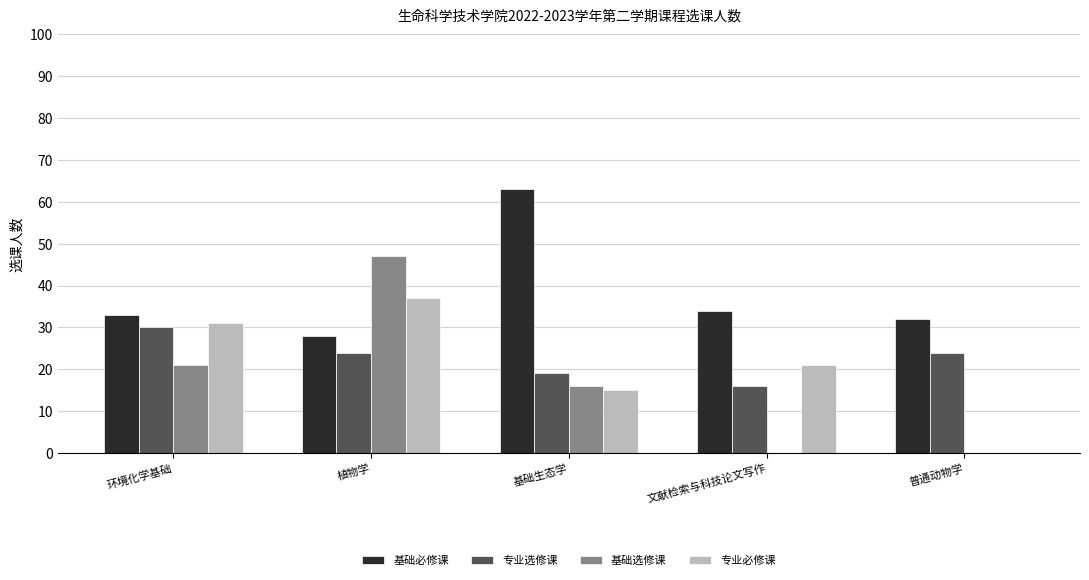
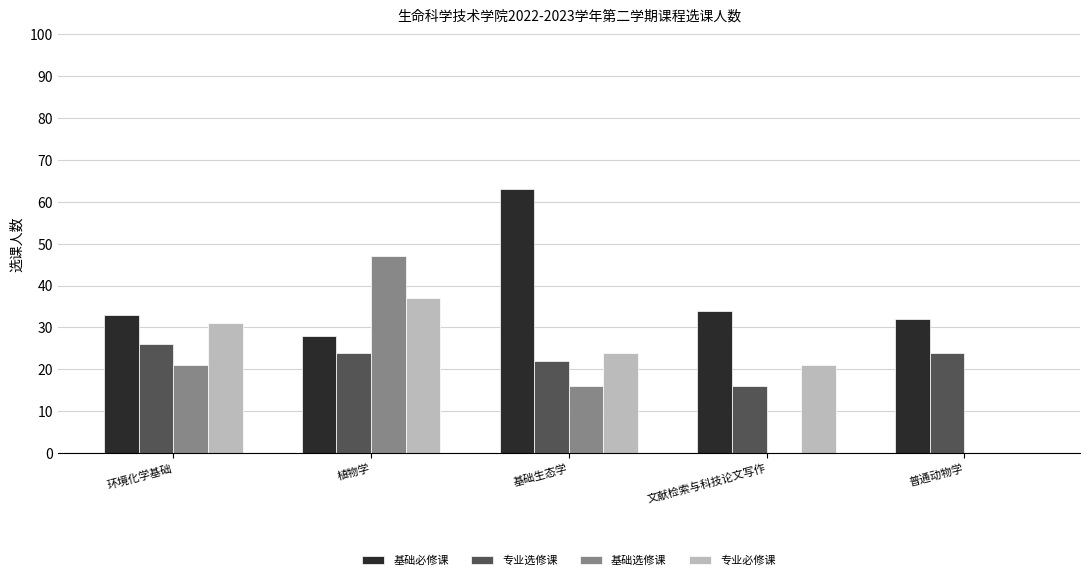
  {
    "基础必修课": {
      "环境化学基础": 33,
      "植物学": 28,
      "基础生态学": 63,
      "文献检索与科技论文写作": 34,
      "普通动物学": 32
    },
    "专业选修课": {
-     "环境化学基础": 30,
+     "环境化学基础": 26,
      "植物学": 24,
-     "基础生态学": 19,
+     "基础生态学": 22,
      "文献检索与科技论文写作": 16,
      "普通动物学": 24
    },
    "基础选修课": {
      "环境化学基础": 21,
      "植物学": 47,
      "基础生态学": 16,
      "文献检索与科技论文写作": 0,
      "普通动物学": 0
    },
    "专业必修课": {
      "环境化学基础": 31,
      "植物学": 37,
-     "基础生态学": 15,
+     "基础生态学": 24,
      "文献检索与科技论文写作": 21,
      "普通动物学": 0
    }
  }
